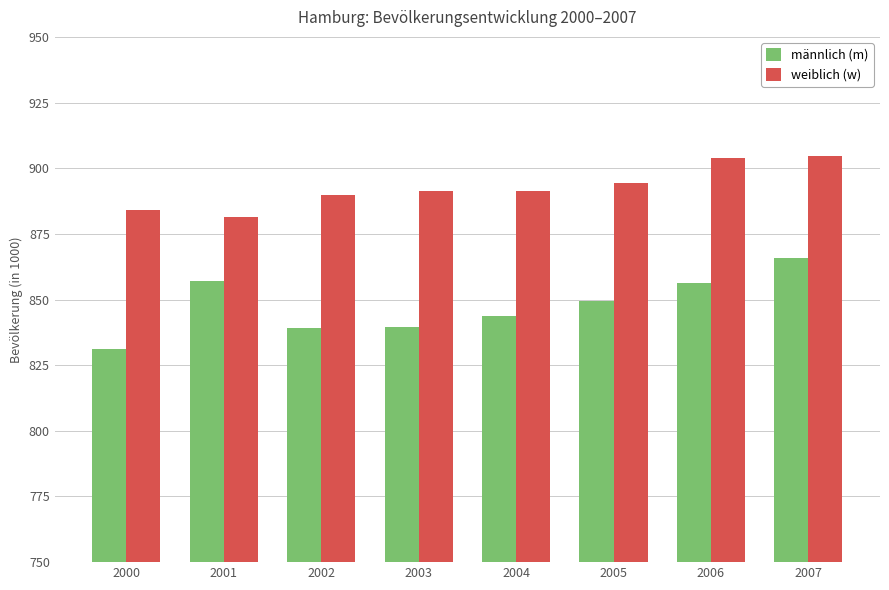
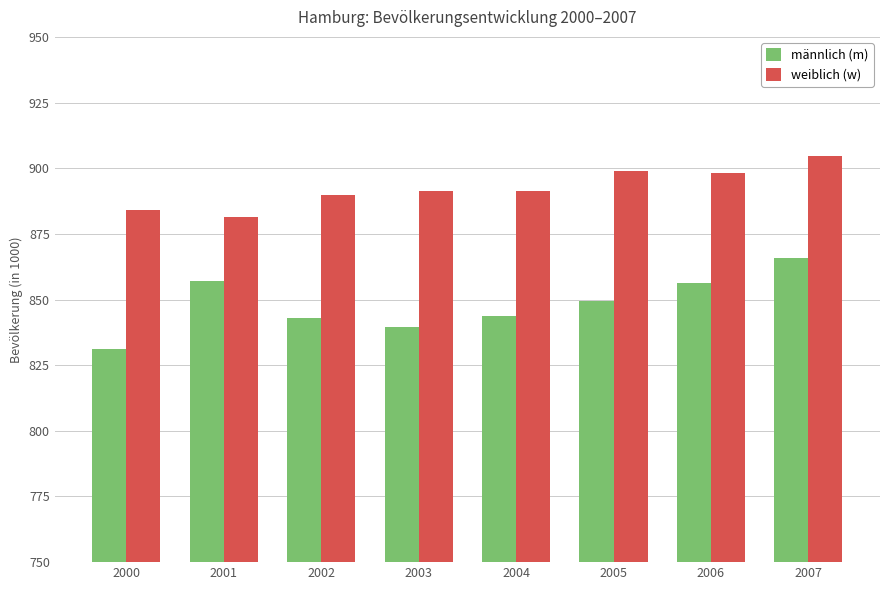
  {
    "männlich (m)": {
      "2000": 831,
      "2001": 857,
-     "2002": 839,
+     "2002": 843,
      "2003": 840,
      "2004": 844,
      "2005": 850,
      "2006": 856,
      "2007": 866
    },
    "weiblich (w)": {
      "2000": 884,
      "2001": 882,
      "2002": 890,
      "2003": 892,
      "2004": 891,
-     "2005": 894,
-     "2006": 904,
+     "2005": 899,
+     "2006": 898,
      "2007": 905
    }
  }
